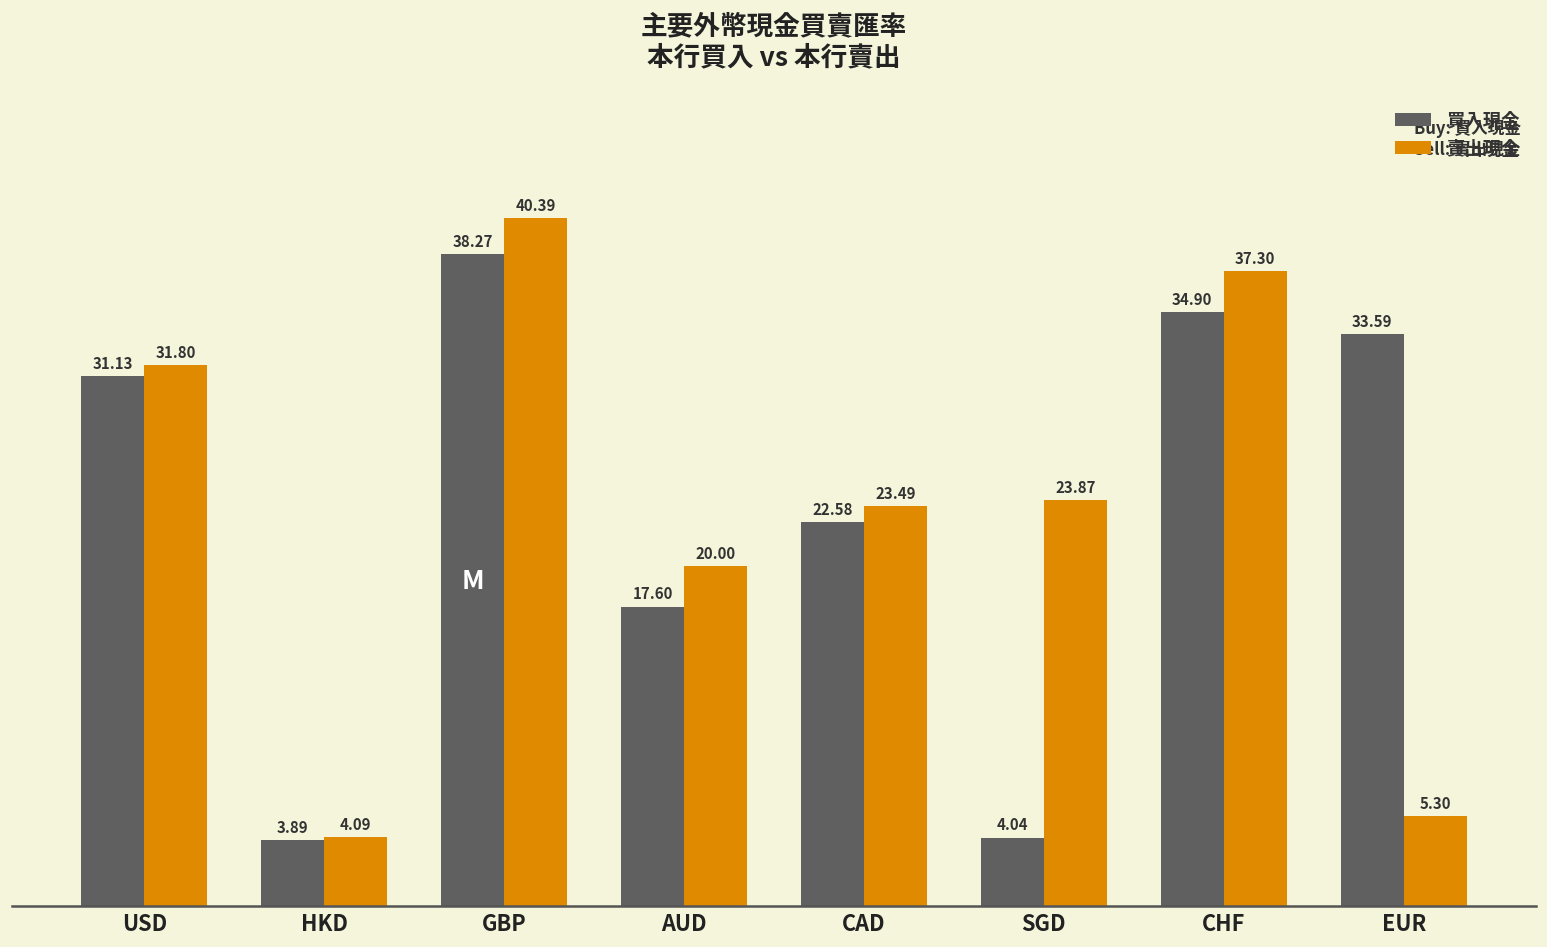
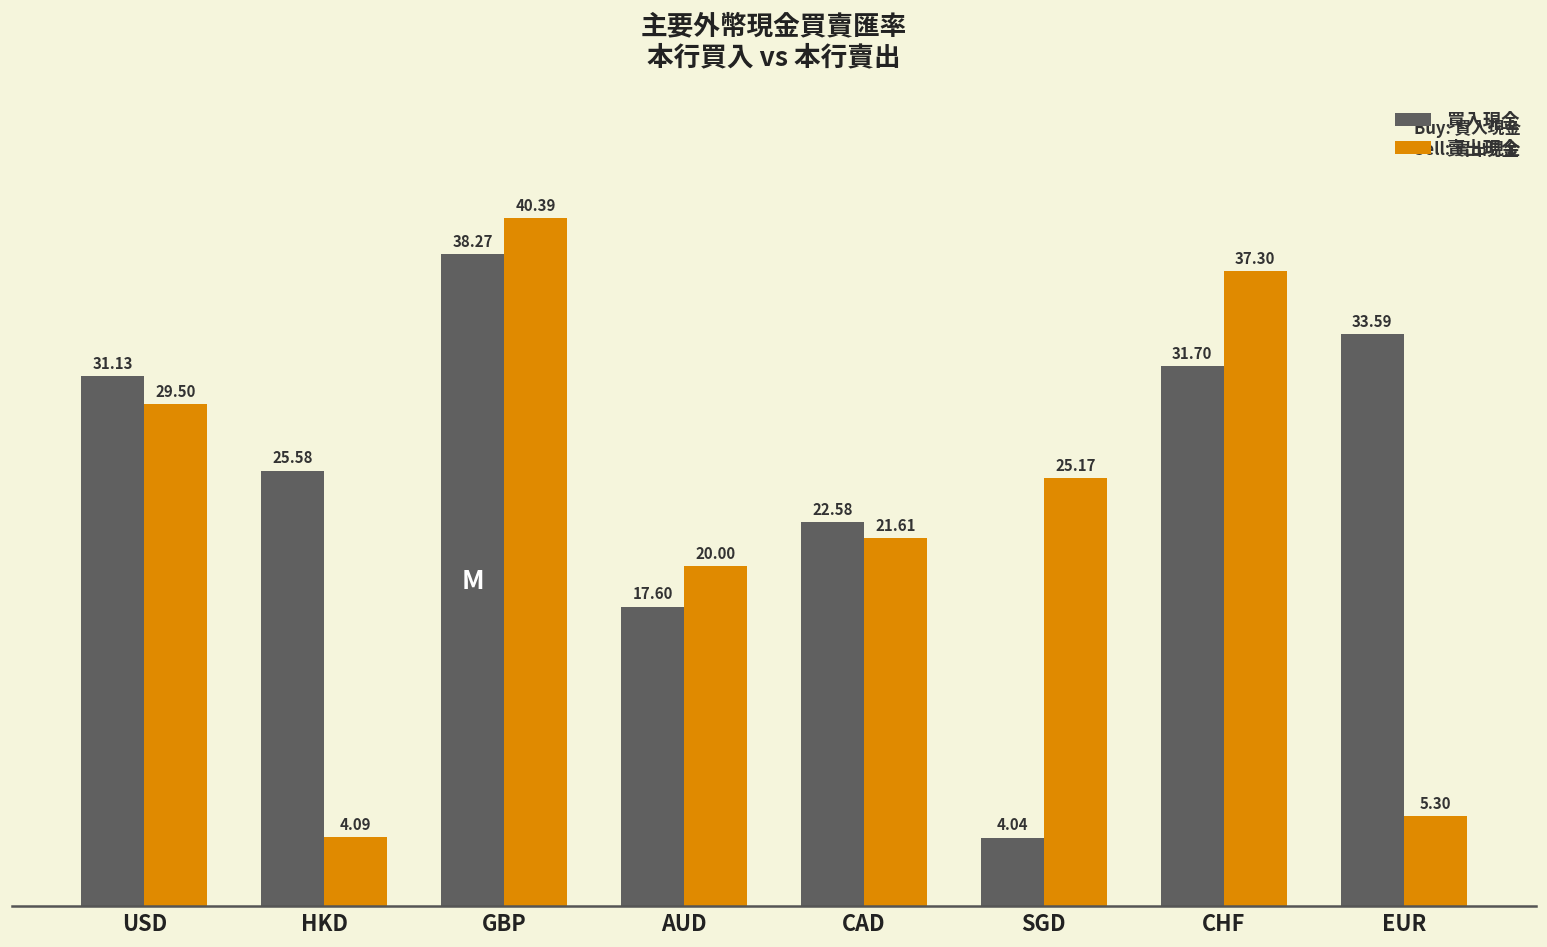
  {
    "買入現金": {
      "USD": 31.13,
-     "HKD": 3.89,
+     "HKD": 25.58,
      "GBP": 38.27,
      "AUD": 17.60,
      "CAD": 22.58,
      "SGD": 4.04,
-     "CHF": 34.90,
+     "CHF": 31.70,
      "EUR": 33.59
    },
    "賣出現金": {
-     "USD": 31.80,
+     "USD": 29.50,
      "HKD": 4.09,
      "GBP": 40.39,
      "AUD": 20.00,
-     "CAD": 23.49,
-     "SGD": 23.87,
+     "CAD": 21.61,
+     "SGD": 25.17,
      "CHF": 37.30,
      "EUR": 5.30
    }
  }
